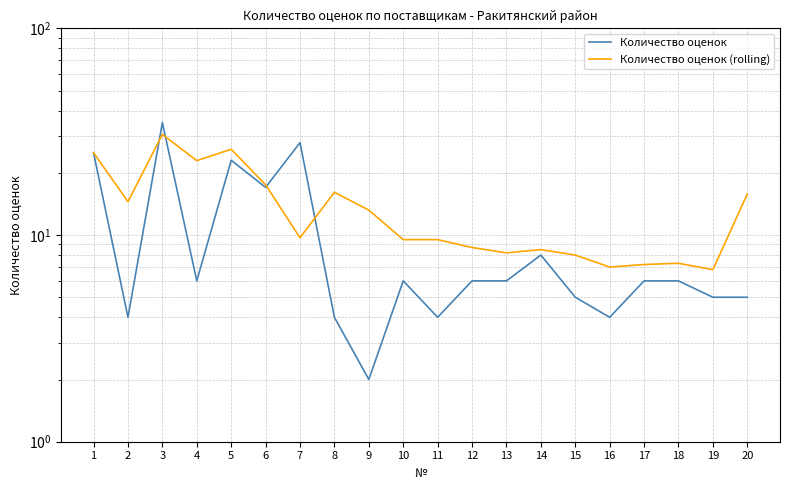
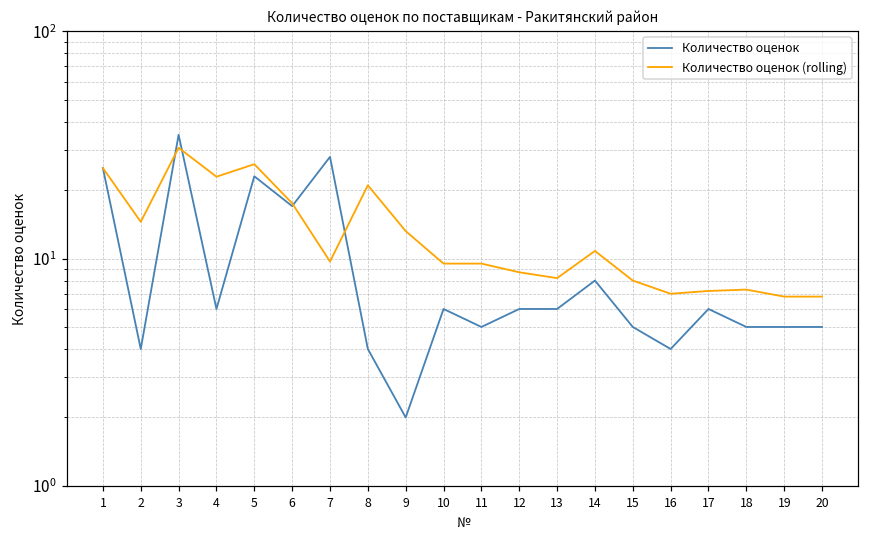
  {
    "Количество оценок": {
      "2": 4,
      "3": 35,
      "4": 6,
      "5": 23,
      "6": 17,
      "7": 28,
      "8": 4,
      "9": 2,
      "10": 6,
-     "11": 4,
+     "11": 5,
      "12": 6,
      "13": 6,
      "14": 8,
      "15": 5,
      "16": 4,
      "17": 6,
-     "18": 6,
+     "18": 5,
      "19": 5,
      "20": 5
    },
    "Количество оценок (rolling)": {
      "2": 15,
      "3": 31,
      "4": 23,
      "5": 26,
      "6": 18,
      "7": 10,
-     "8": 16,
+     "8": 21,
      "9": 13,
      "10": 10,
      "11": 10,
      "12": 8.7,
      "13": 8.2,
-     "14": 8.5,
+     "14": 11,
      "15": 8.0,
      "16": 7.0,
      "17": 7.2,
      "18": 7.3,
      "19": 6.8,
-     "20": 16
+     "20": 6.8
    }
  }
